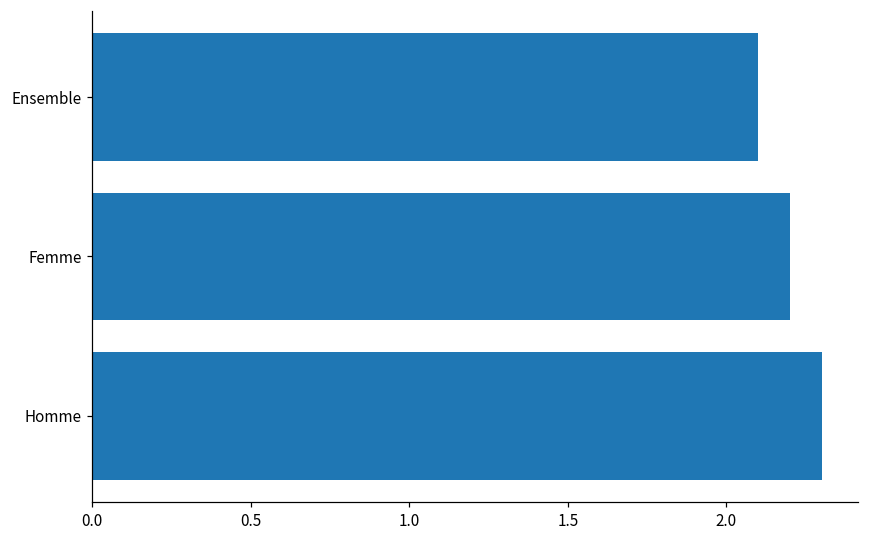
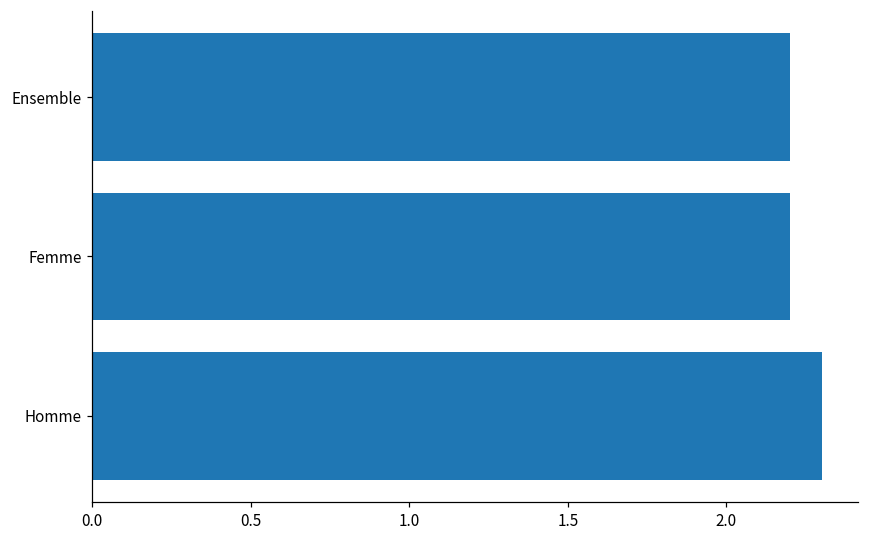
  {
-   "Ensemble": 2.1,
+   "Ensemble": 2.2,
    "Femme": 2.2,
    "Homme": 2.3
  }
